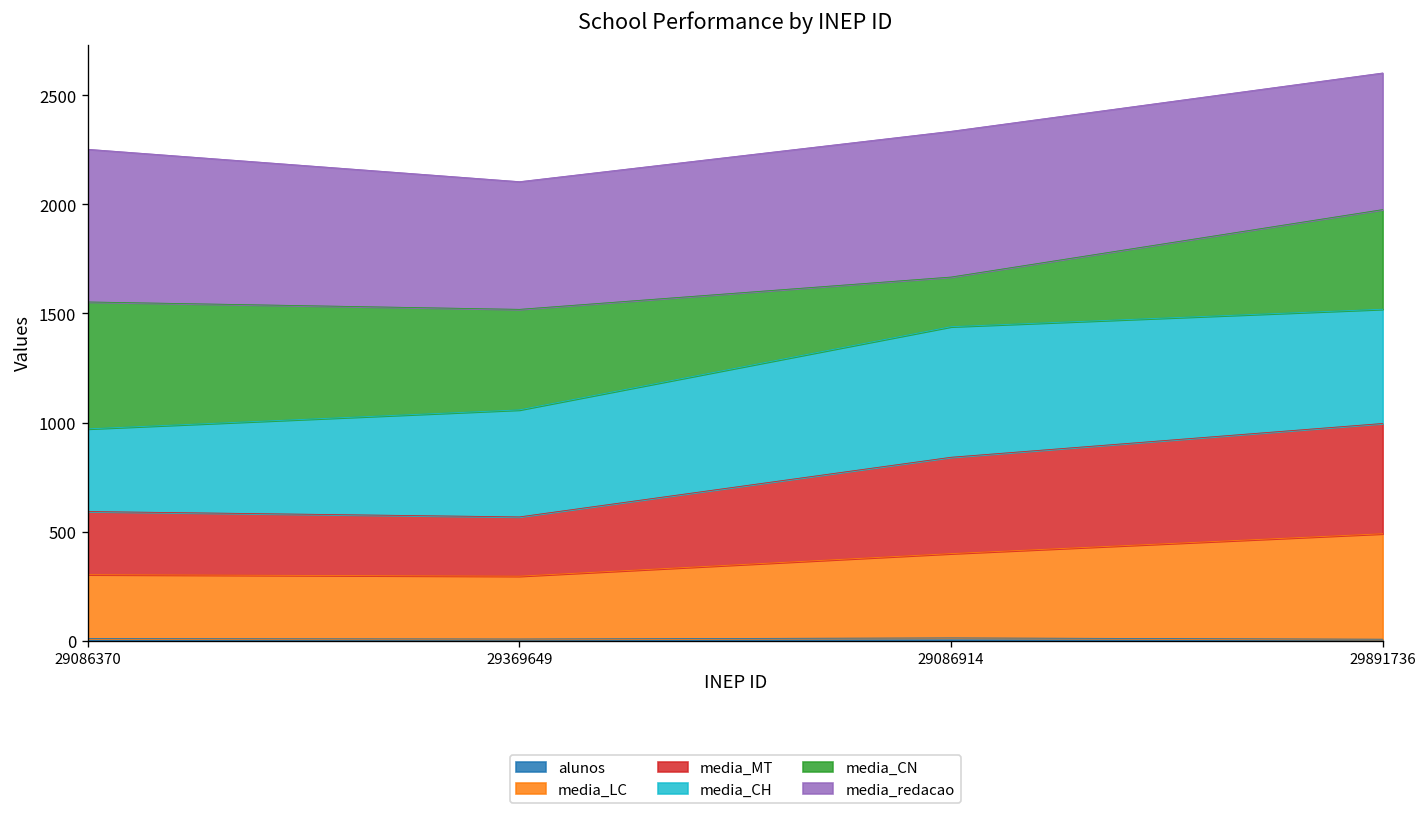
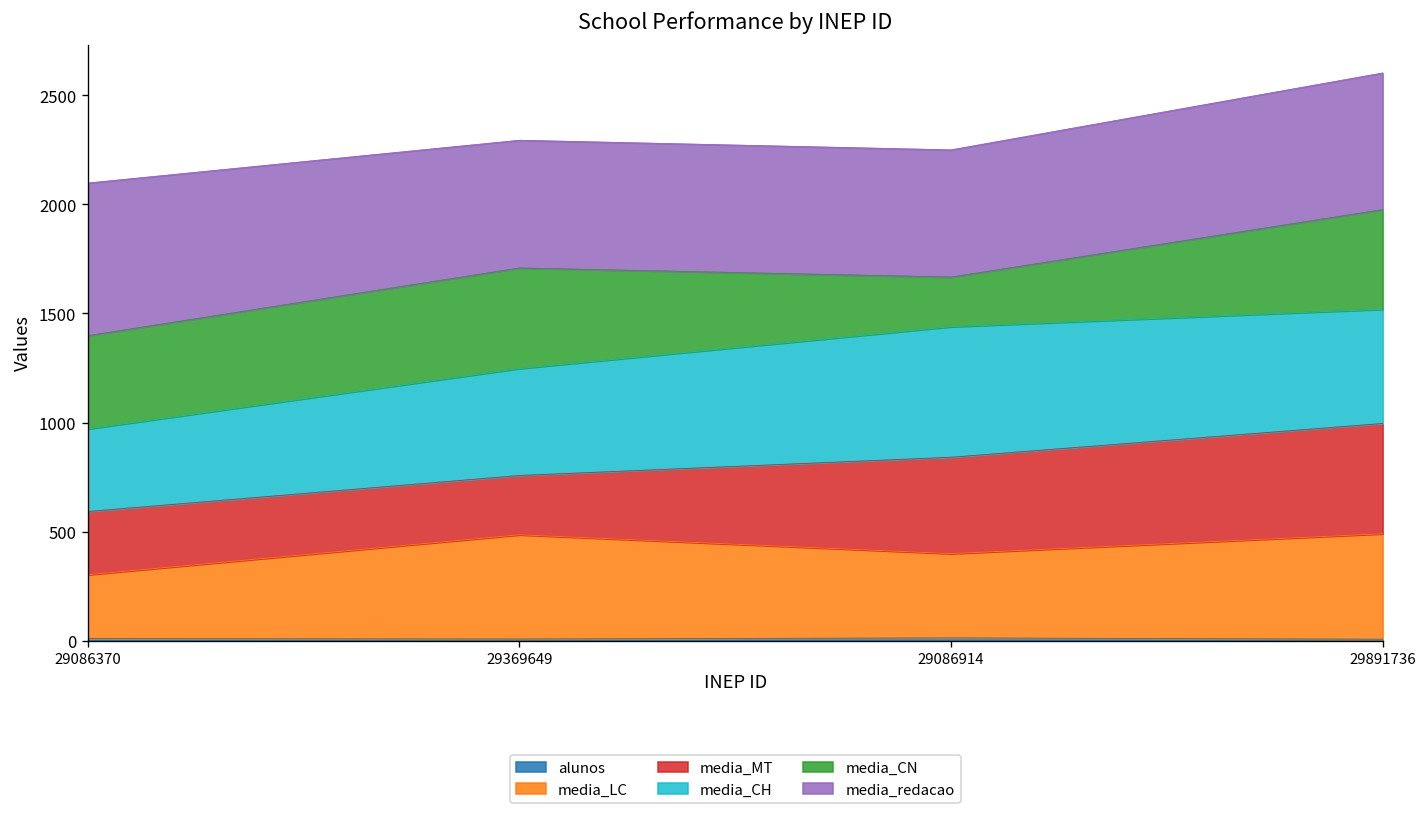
  {
    "alunos": {
      "29086370": 10,
      "29369649": 10,
      "29086914": 10,
      "29891736": 10
    },
    "media_LC": {
      "29086370": 290,
-     "29369649": 290,
+     "29369649": 480,
      "29086914": 390,
      "29891736": 480
    },
    "media_MT": {
      "29086370": 290,
      "29369649": 270,
      "29086914": 440,
      "29891736": 510
    },
    "media_CH": {
      "29086370": 380,
      "29369649": 490,
      "29086914": 600,
      "29891736": 520
    },
    "media_CN": {
-     "29086370": 580,
+     "29086370": 430,
      "29369649": 460,
      "29086914": 230,
      "29891736": 460
    },
    "media_redacao": {
      "29086370": 700,
      "29369649": 590,
-     "29086914": 670,
+     "29086914": 580,
      "29891736": 630
    }
  }
